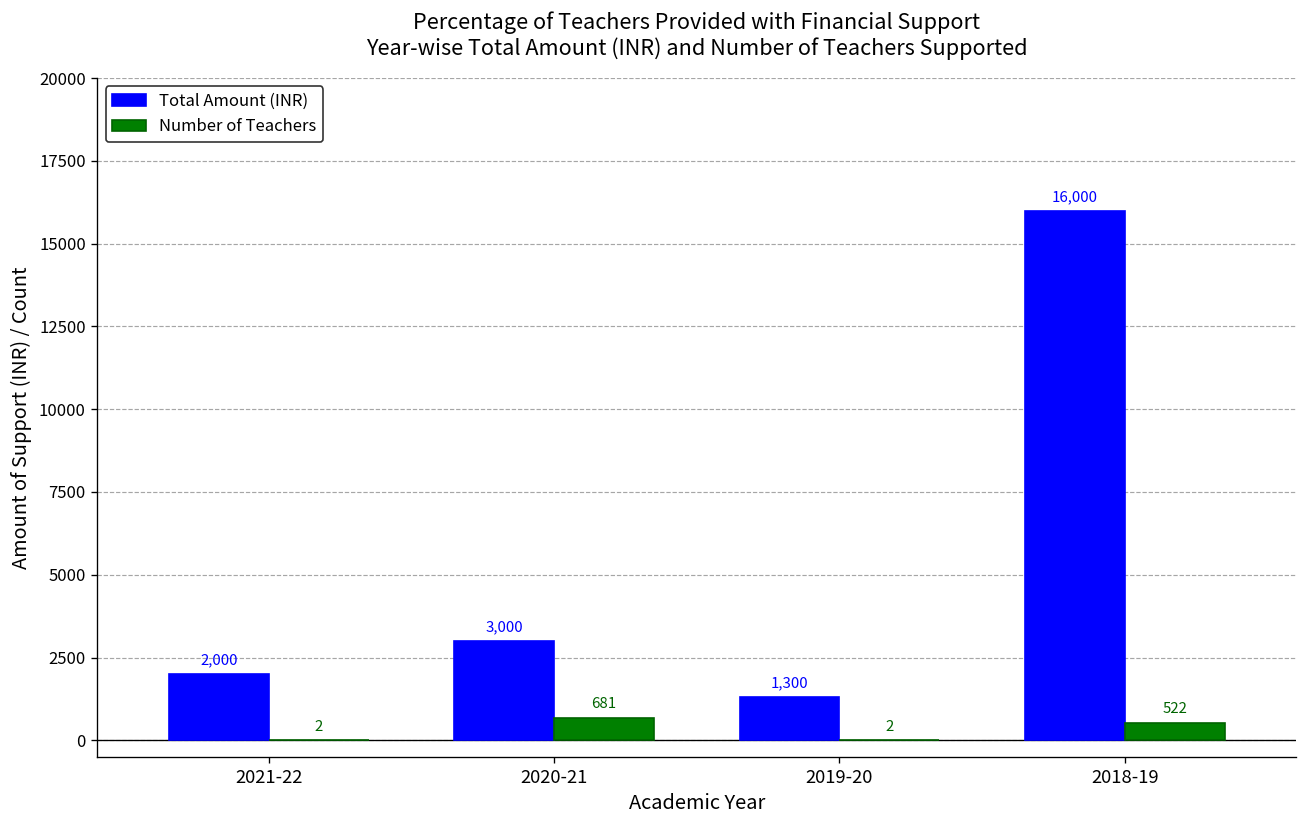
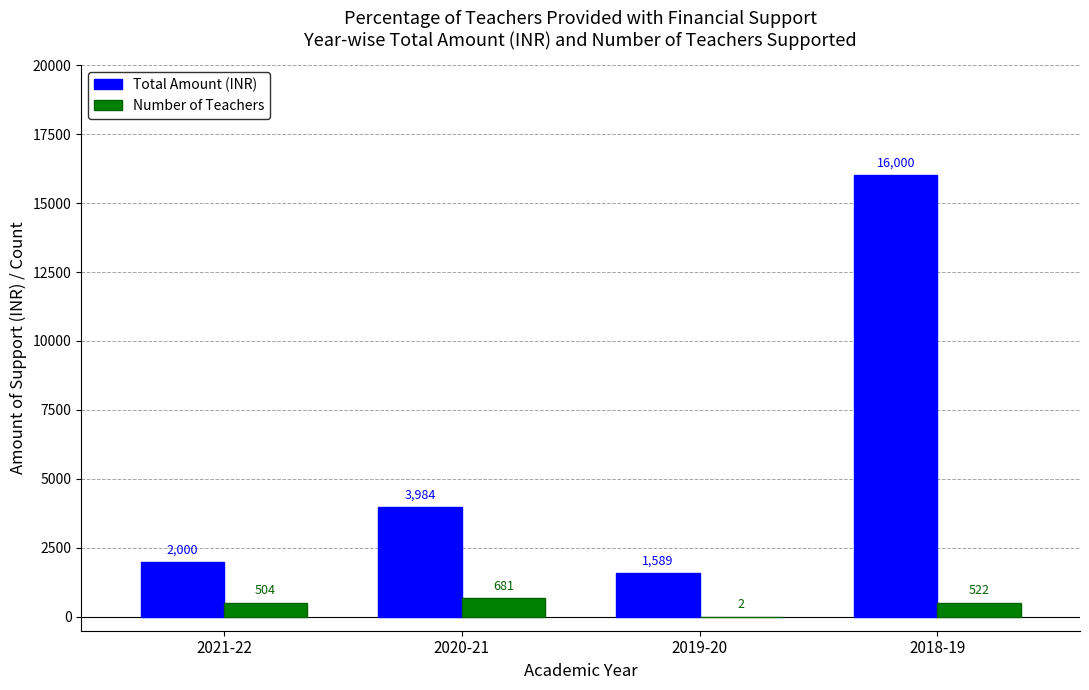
  {
    "Total Amount (INR)": {
      "2021-22": "2,000",
-     "2020-21": "3,000",
-     "2019-20": "1,300",
+     "2020-21": "3,984",
+     "2019-20": "1,589",
      "2018-19": "16,000"
    },
    "Number of Teachers": {
-     "2021-22": "2",
+     "2021-22": "504",
      "2020-21": "681",
      "2019-20": "2",
      "2018-19": "522"
    }
  }
